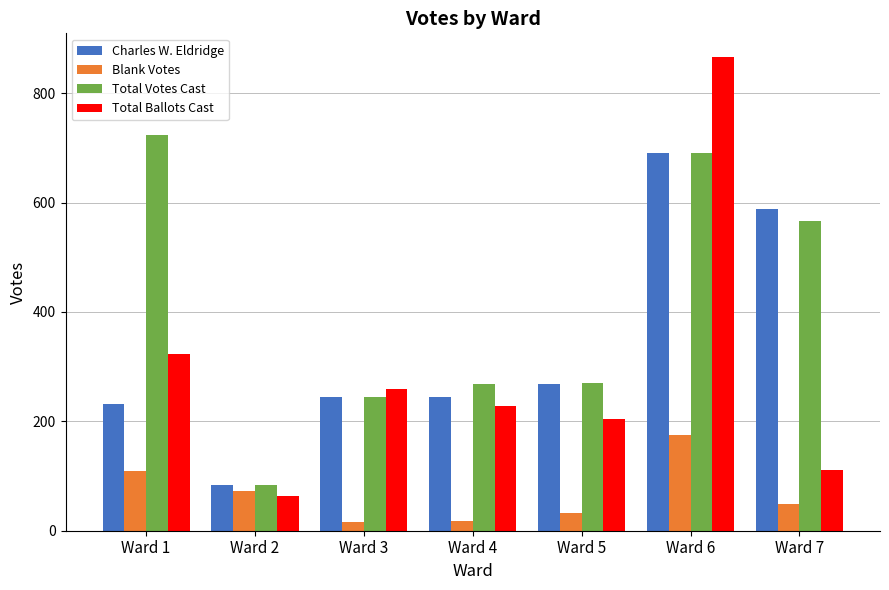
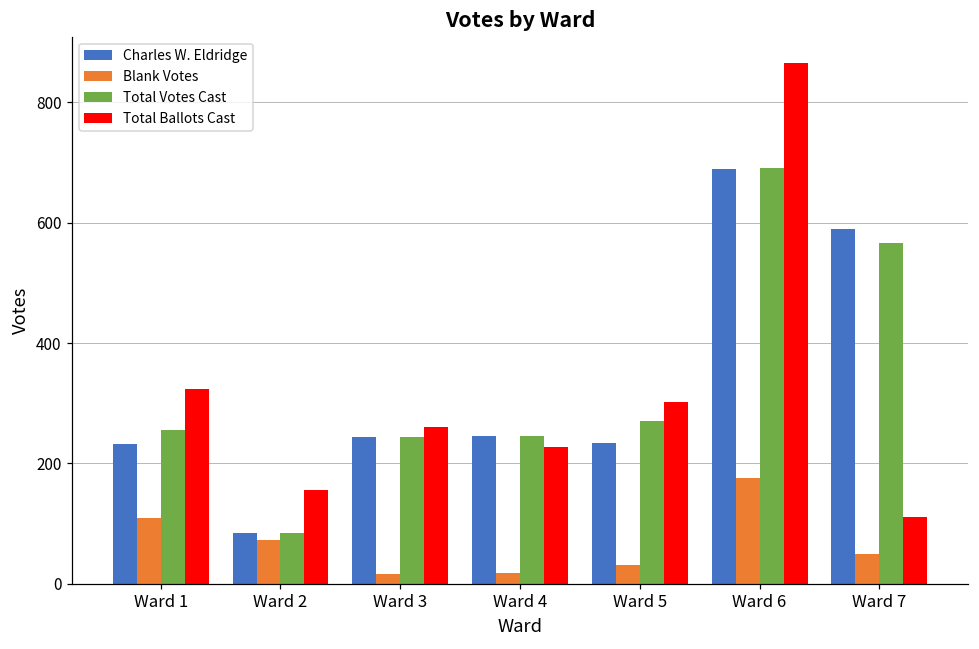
  {
    "Charles W. Eldridge": {
      "Ward 1": 230,
      "Ward 2": 80,
      "Ward 3": 240,
      "Ward 4": 250,
-     "Ward 5": 270,
+     "Ward 5": 230,
      "Ward 6": 690,
      "Ward 7": 590
    },
    "Blank Votes": {
      "Ward 1": 110,
      "Ward 2": 70,
      "Ward 3": 20,
      "Ward 4": 20,
      "Ward 5": 30,
      "Ward 6": 180,
      "Ward 7": 50
    },
    "Total Votes Cast": {
-     "Ward 1": 720,
+     "Ward 1": 260,
      "Ward 2": 80,
      "Ward 3": 240,
-     "Ward 4": 270,
+     "Ward 4": 250,
      "Ward 5": 270,
      "Ward 6": 690,
      "Ward 7": 570
    },
    "Total Ballots Cast": {
      "Ward 1": 320,
-     "Ward 2": 60,
+     "Ward 2": 160,
      "Ward 3": 260,
      "Ward 4": 230,
-     "Ward 5": 210,
+     "Ward 5": 300,
      "Ward 6": 870,
      "Ward 7": 110
    }
  }
